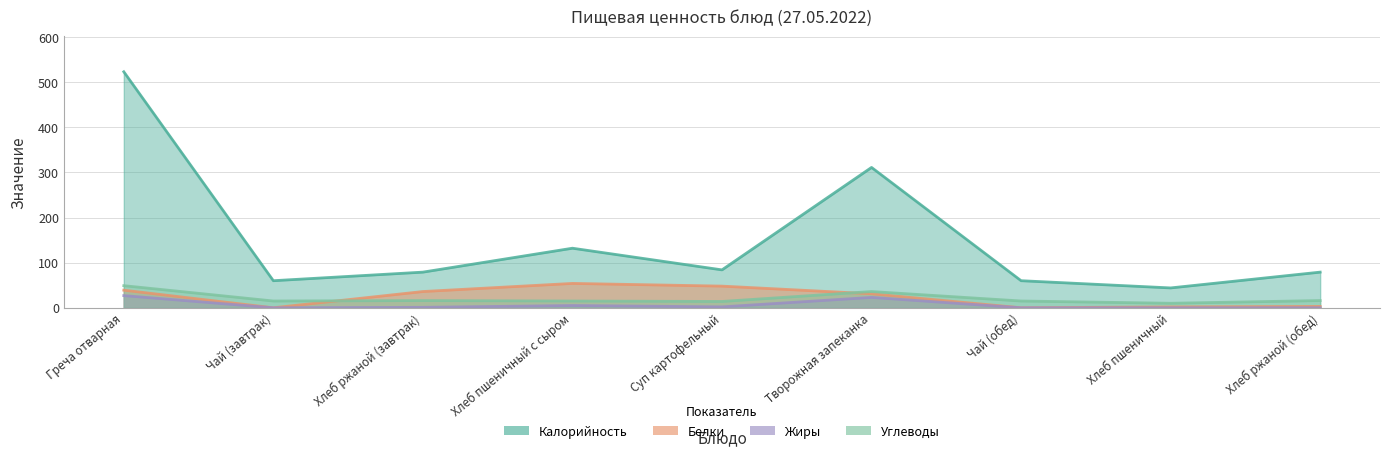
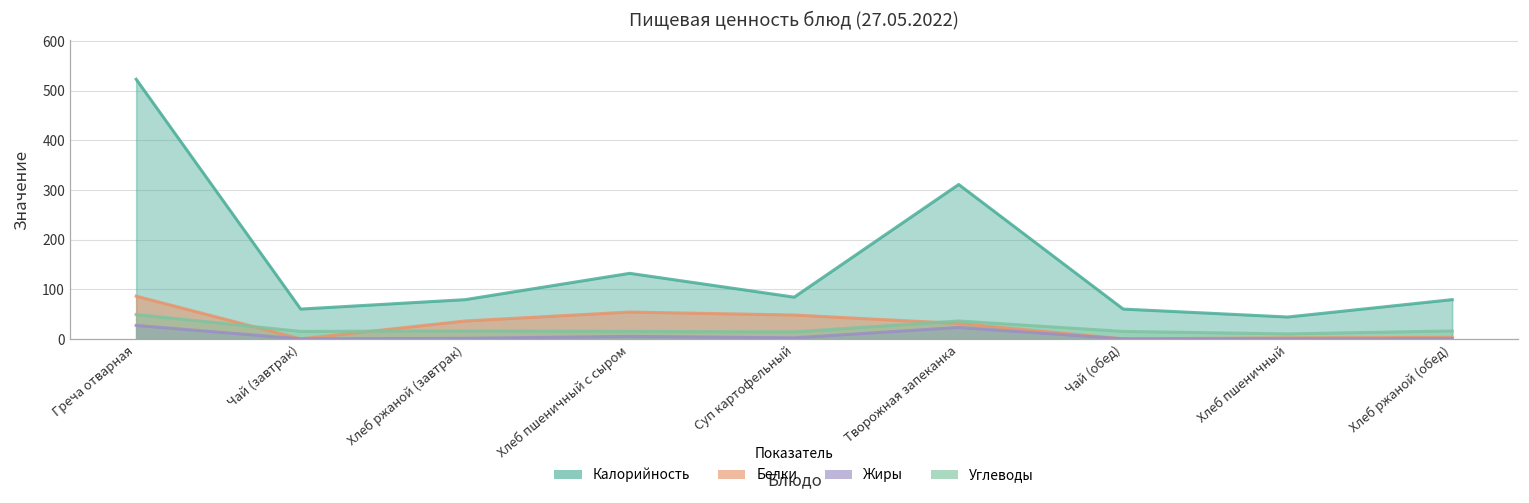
  {
    "Белки": {
-     "Греча отварная": 40,
+     "Греча отварная": 90,
      "Хлеб ржаной (завтрак)": 40,
      "Хлеб пшеничный с сыром": 50,
      "Суп картофельный": 50
    }
  }
